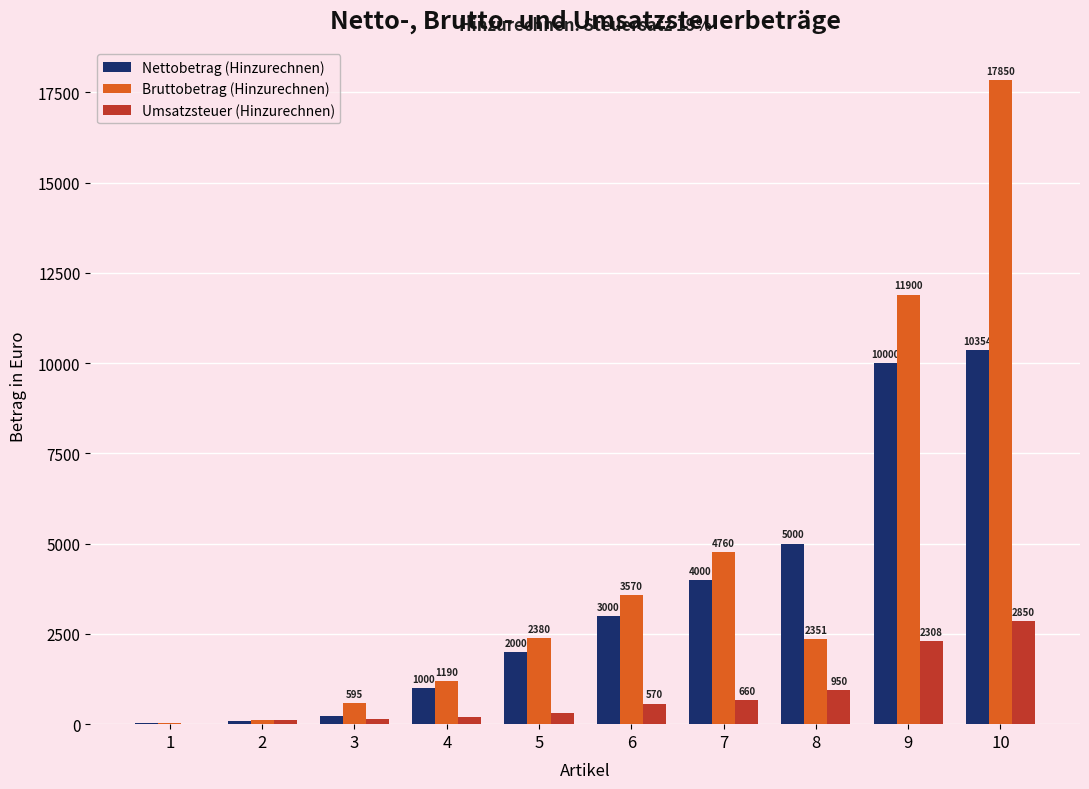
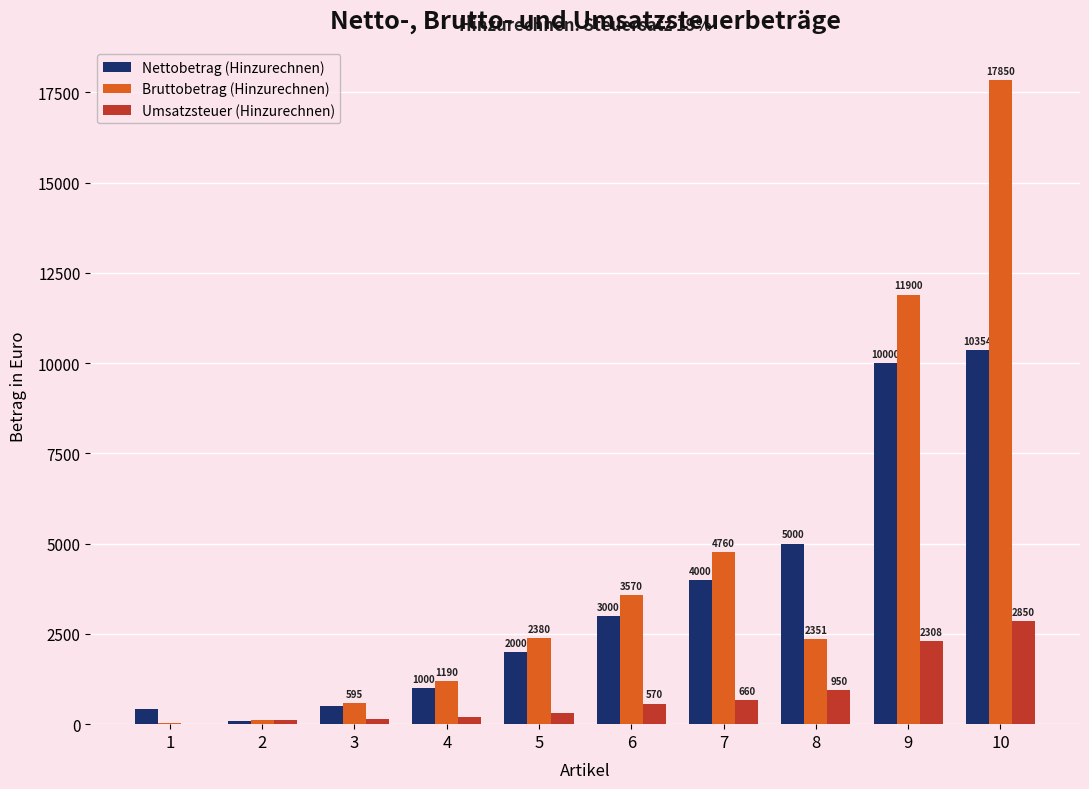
  {
    "Nettobetrag (Hinzurechnen)": {
-     "1": 0,
+     "1": 400,
      "2": 100,
-     "3": 200
+     "3": 500
    }
  }
